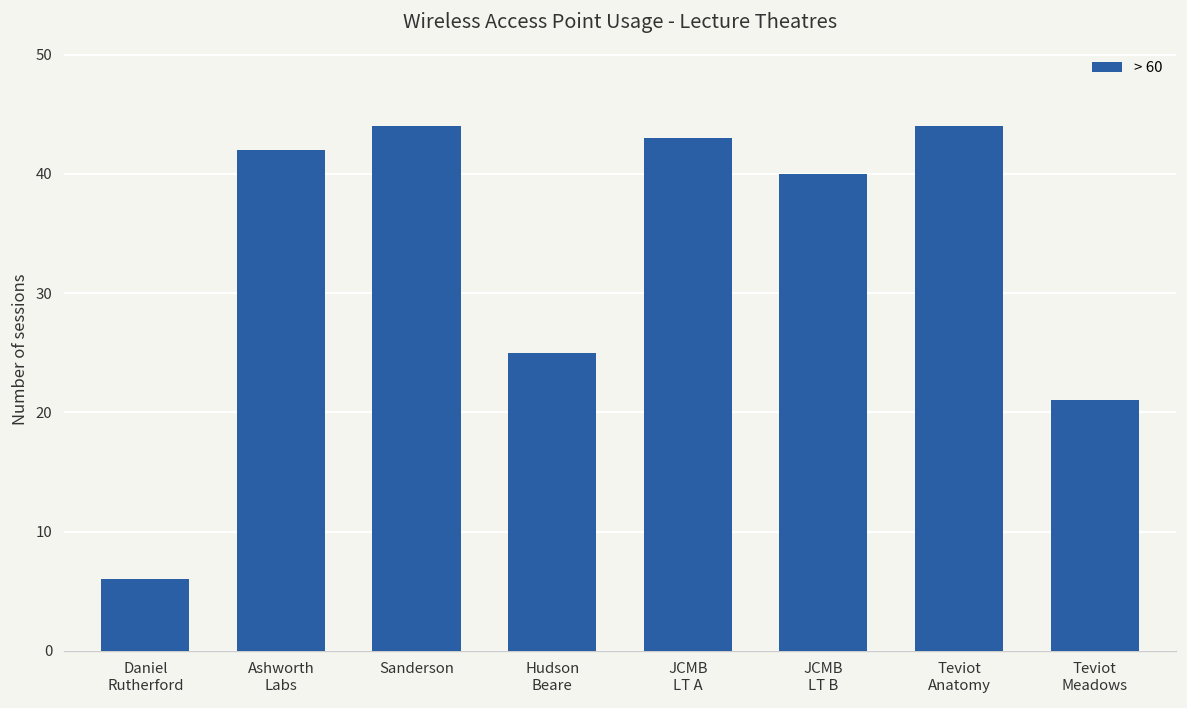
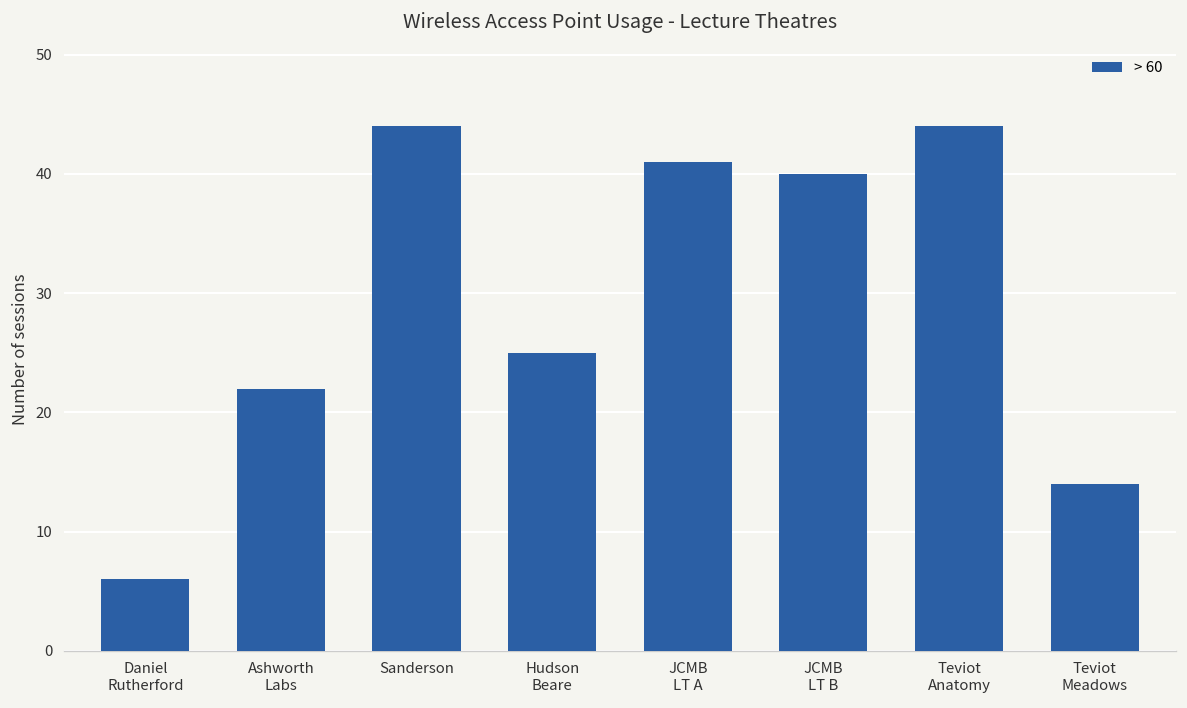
  {
    "Daniel Rutherford": 6,
-   "Ashworth Labs": 42,
+   "Ashworth Labs": 22,
    "Sanderson": 44,
    "Hudson Beare": 25,
-   "JCMB LT A": 43,
+   "JCMB LT A": 41,
    "JCMB LT B": 40,
    "Teviot Anatomy": 44,
-   "Teviot Meadows": 21
+   "Teviot Meadows": 14
  }
